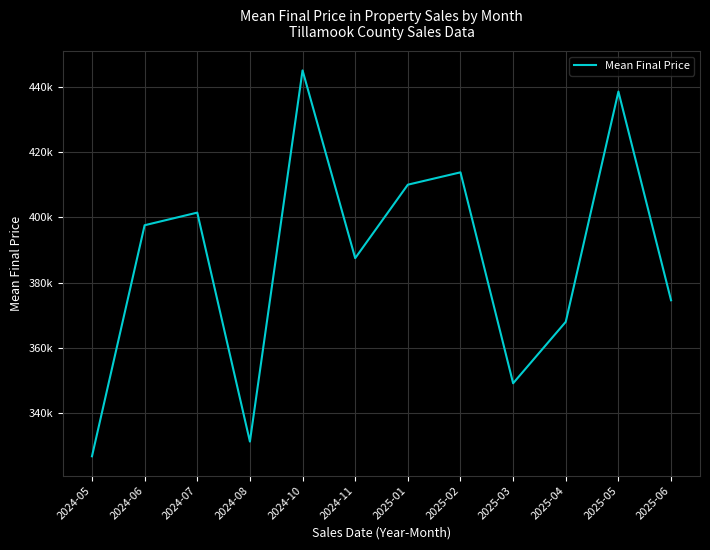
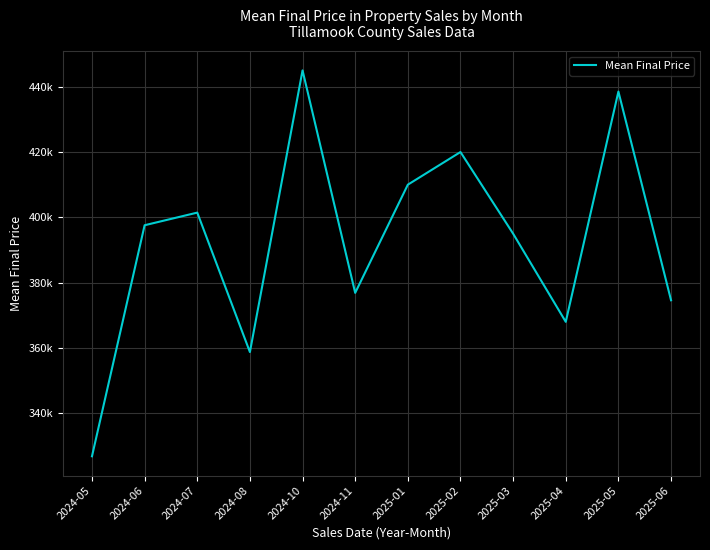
  {
    "2024-05": 327000,
    "2024-06": 398000,
    "2024-07": 401000,
-   "2024-08": 331000,
+   "2024-08": 359000,
    "2024-10": 445000,
-   "2024-11": 388000,
+   "2024-11": 377000,
    "2025-01": 410000,
-   "2025-02": 414000,
-   "2025-03": 349000,
+   "2025-02": 420000,
+   "2025-03": 395000,
    "2025-04": 368000,
    "2025-05": 439000,
    "2025-06": 375000
  }
